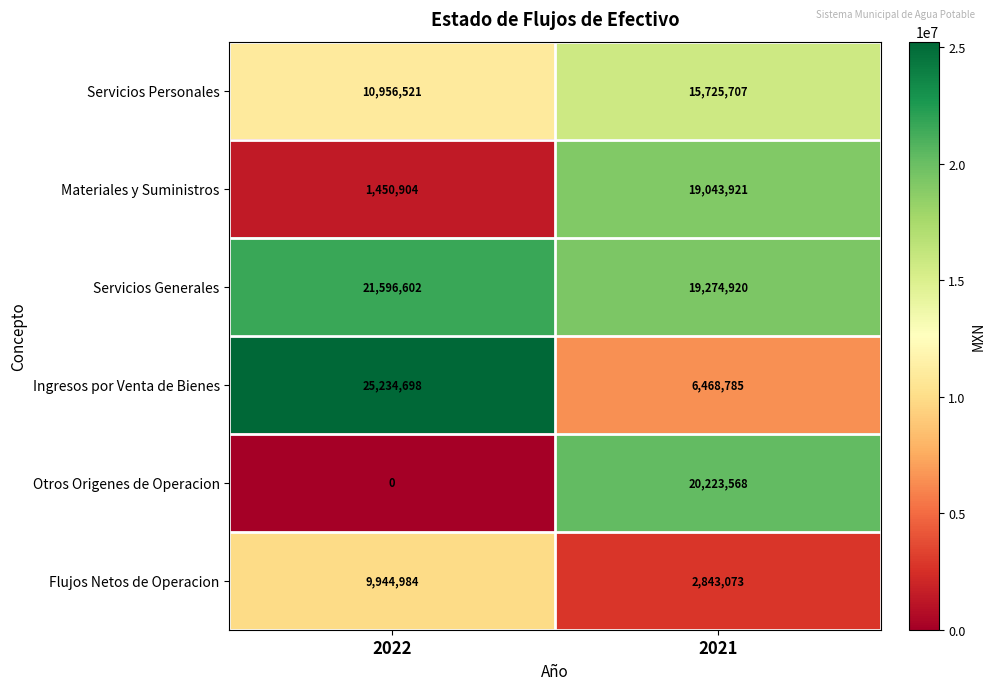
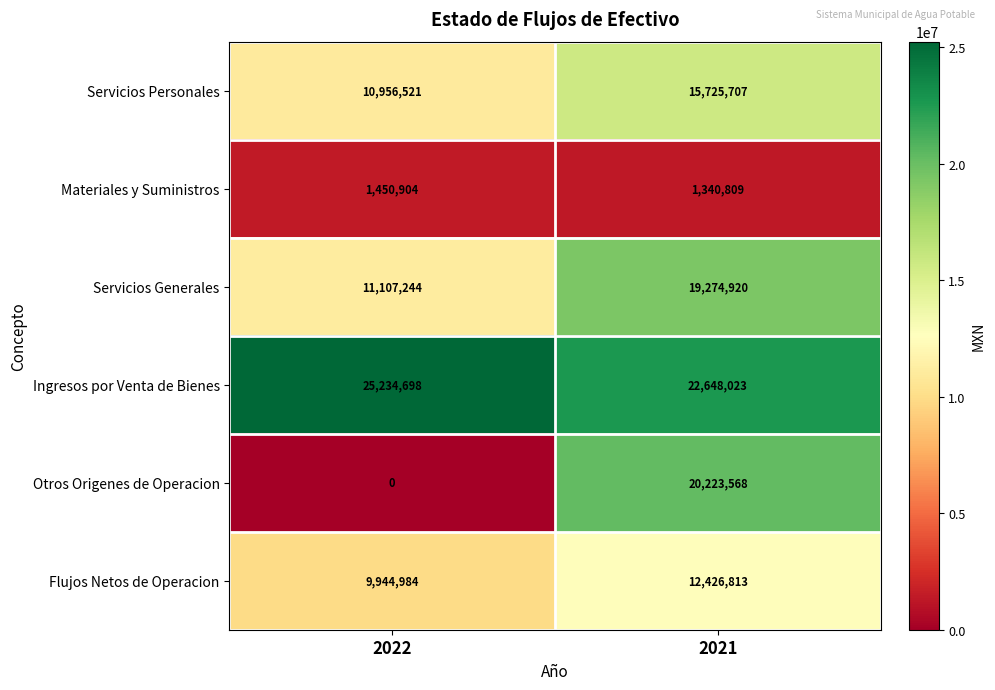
  {
    "Servicios Personales": {
      "2022": "10,956,521",
      "2021": "15,725,707"
    },
    "Materiales y Suministros": {
      "2022": "1,450,904",
-     "2021": "19,043,921"
+     "2021": "1,340,809"
    },
    "Servicios Generales": {
-     "2022": "21,596,602",
+     "2022": "11,107,244",
      "2021": "19,274,920"
    },
    "Ingresos por Venta de Bienes": {
      "2022": "25,234,698",
-     "2021": "6,468,785"
+     "2021": "22,648,023"
    },
    "Otros Origenes de Operacion": {
      "2022": "0",
      "2021": "20,223,568"
    },
    "Flujos Netos de Operacion": {
      "2022": "9,944,984",
-     "2021": "2,843,073"
+     "2021": "12,426,813"
    }
  }
